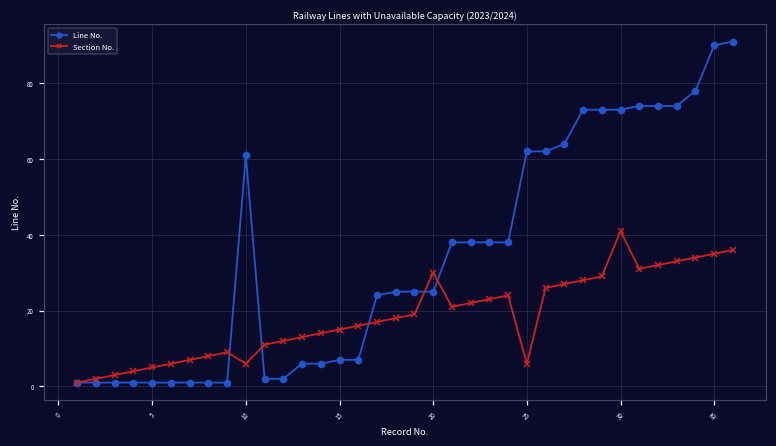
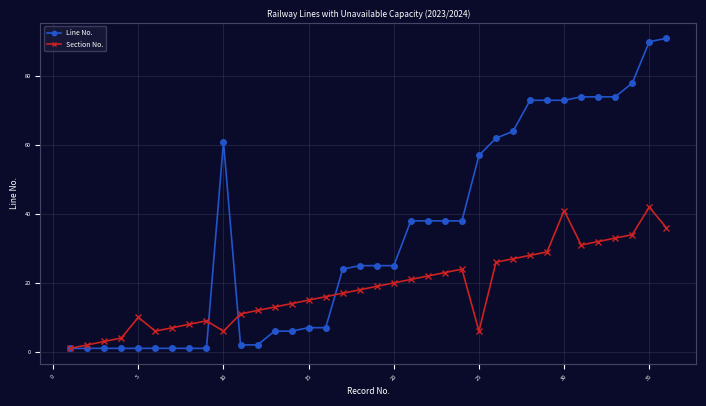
  {
    "Line No.": {
      "5": 1,
      "10": 61,
      "15": 7,
      "20": 25,
-     "25": 62,
+     "25": 57,
      "30": 73,
      "35": 90
    },
    "Section No.": {
-     "5": 5,
+     "5": 10,
      "10": 6,
      "15": 15,
-     "20": 30,
+     "20": 20,
      "25": 6,
      "30": 41,
-     "35": 35
+     "35": 42
    }
  }
